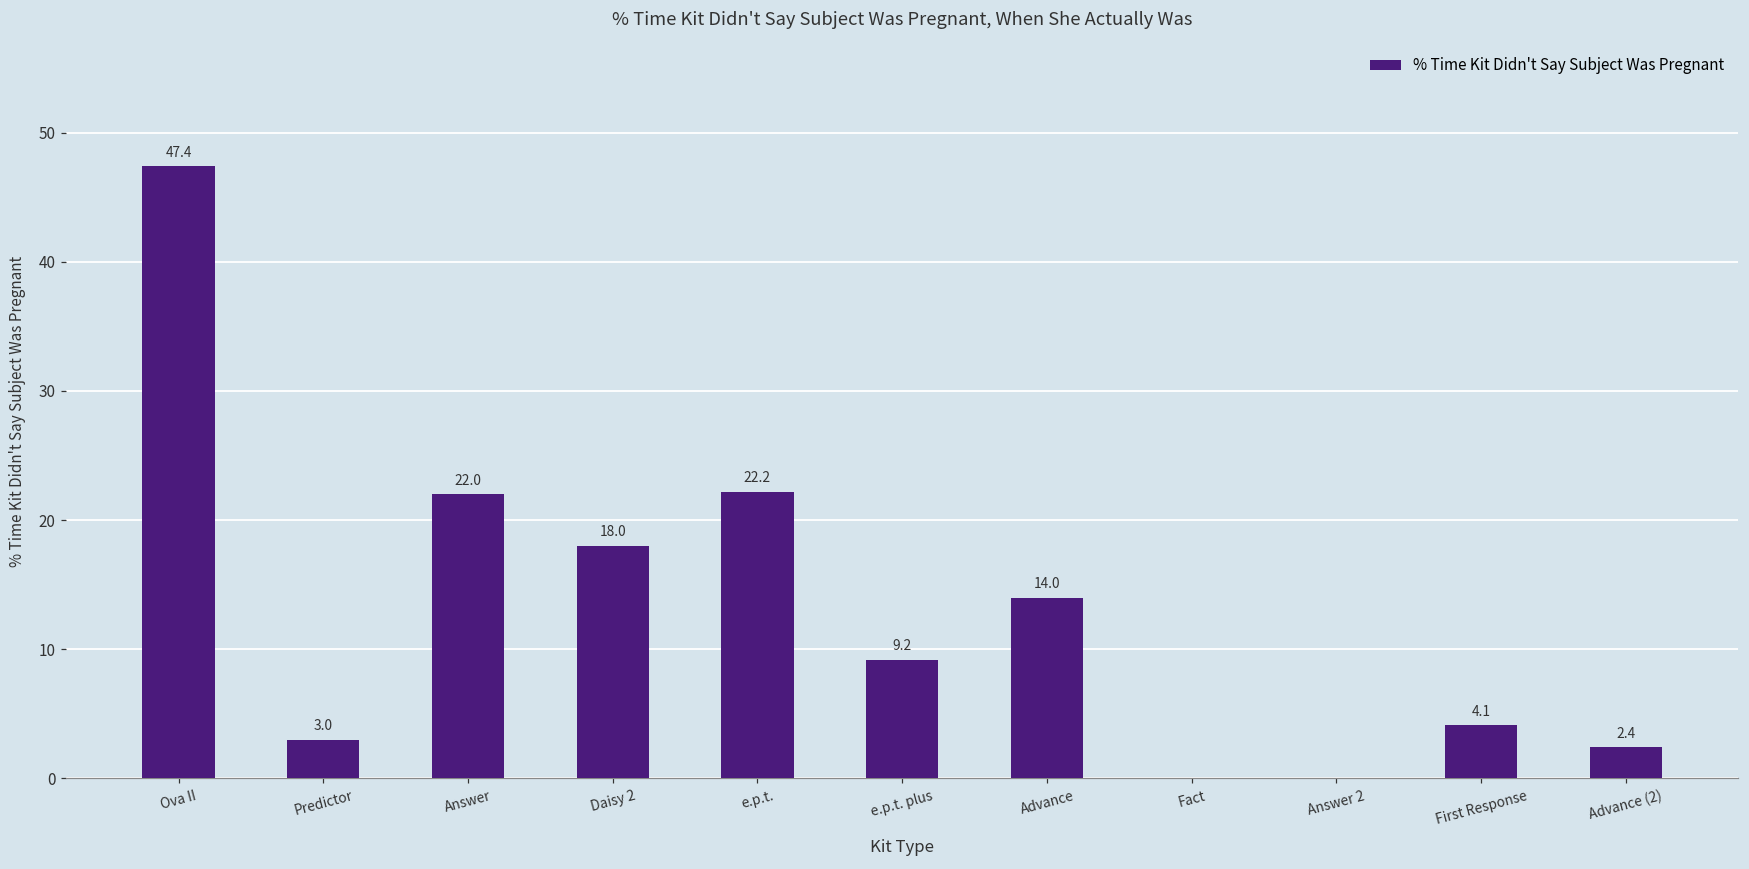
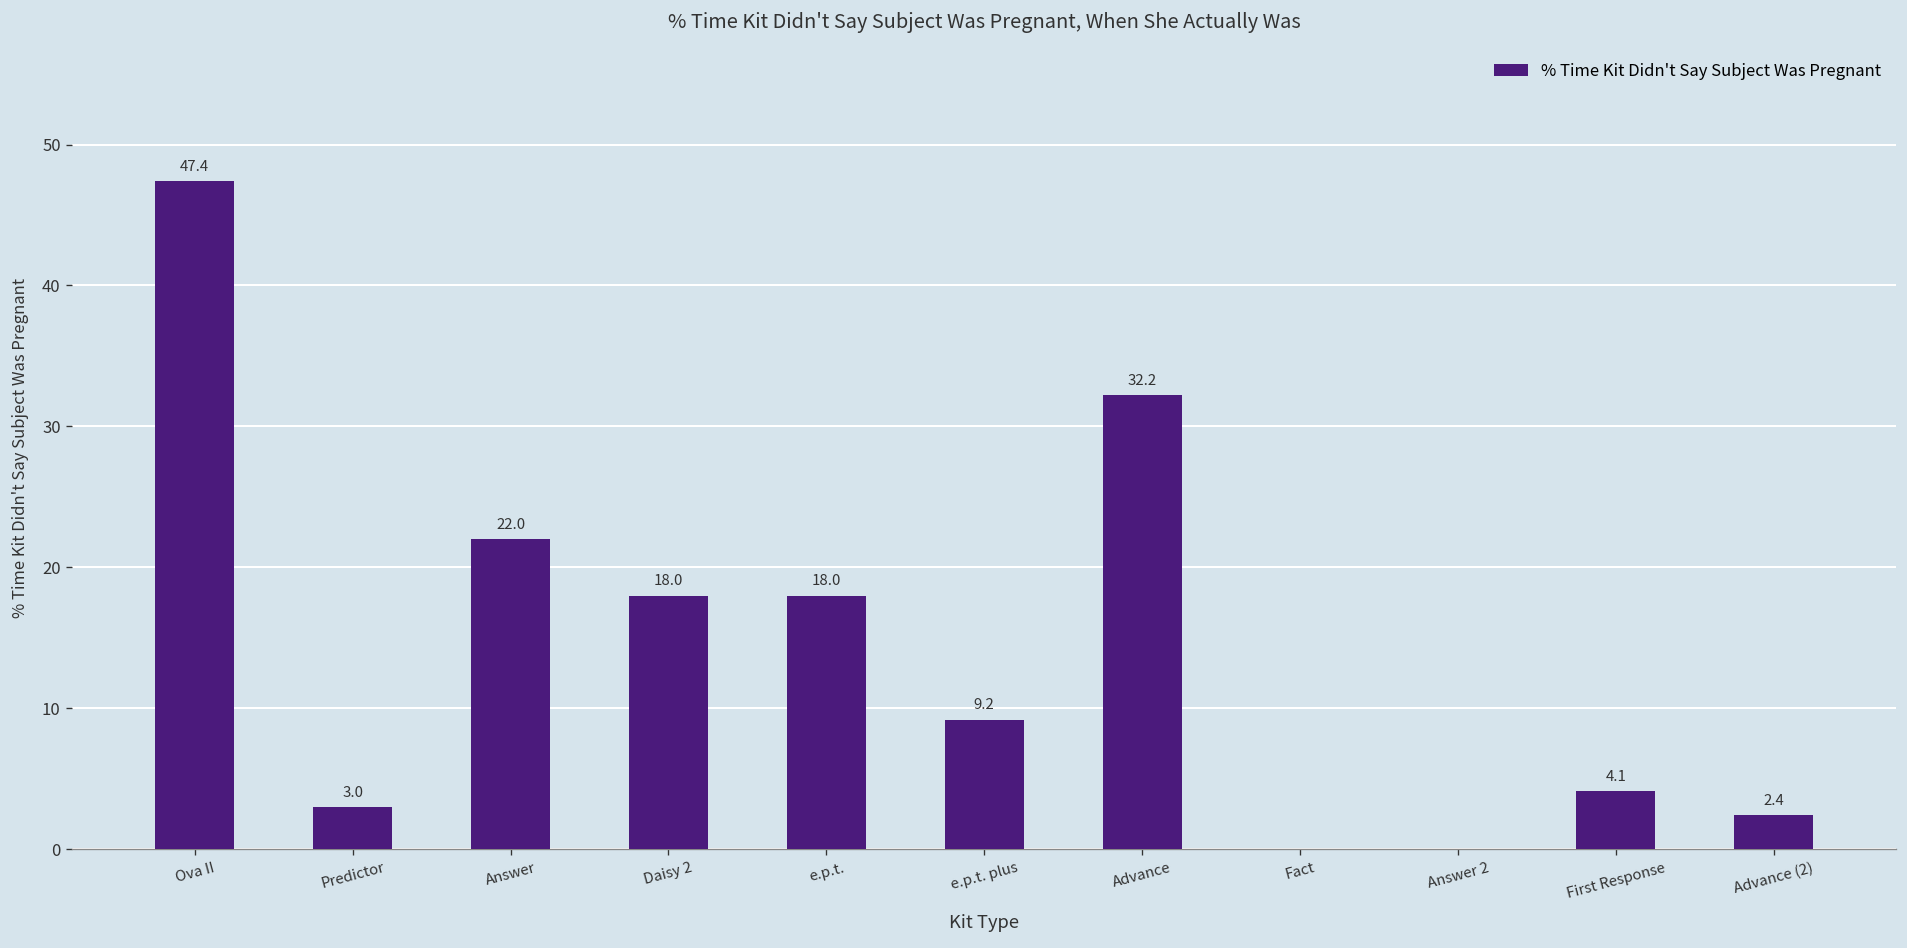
  {
    "Ova II": 47.4,
    "Predictor": 3.0,
    "Answer": 22.0,
    "Daisy 2": 18.0,
-   "e.p.t.": 22.2,
+   "e.p.t.": 18.0,
    "e.p.t. plus": 9.2,
-   "Advance": 14.0,
+   "Advance": 32.2,
    "First Response": 4.1,
    "Advance (2)": 2.4
  }
